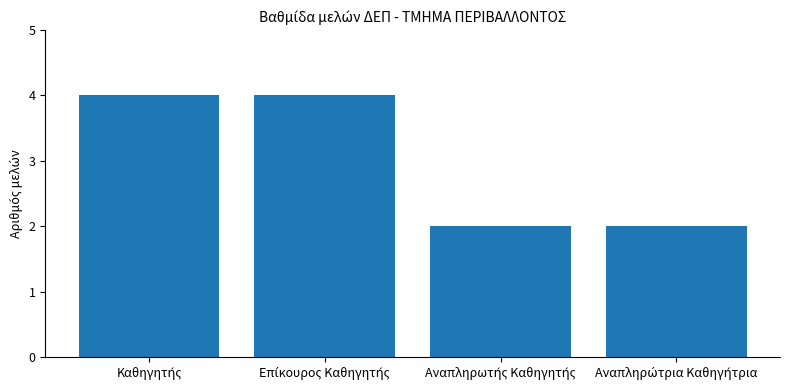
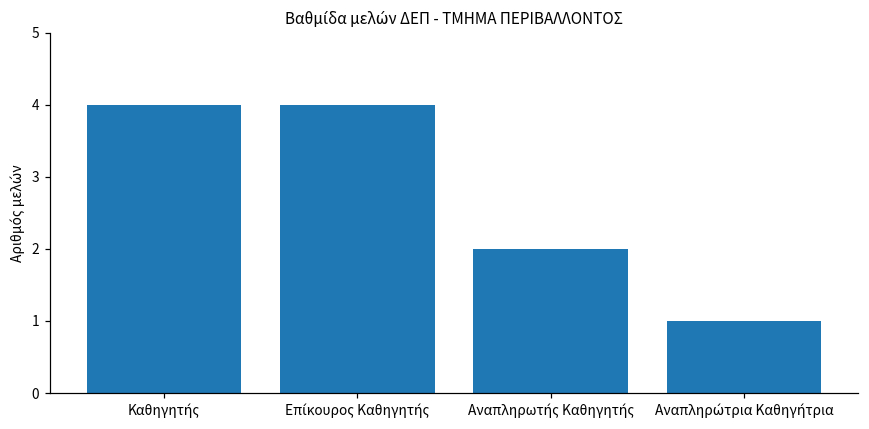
  {
    "Καθηγητής": 4,
    "Επίκουρος Καθηγητής": 4,
    "Αναπληρωτής Καθηγητής": 2,
-   "Αναπληρώτρια Καθηγήτρια": 2
+   "Αναπληρώτρια Καθηγήτρια": 1
  }
